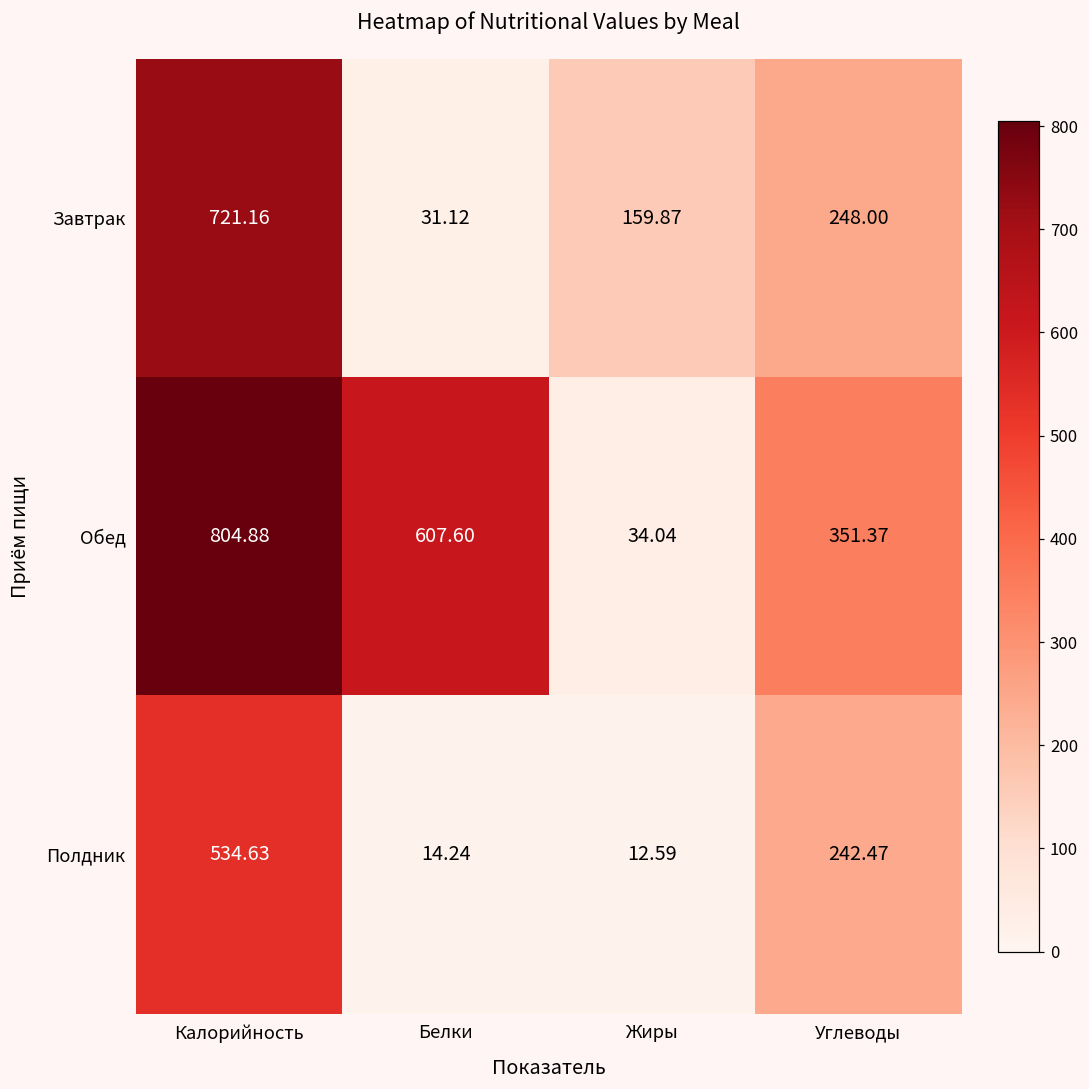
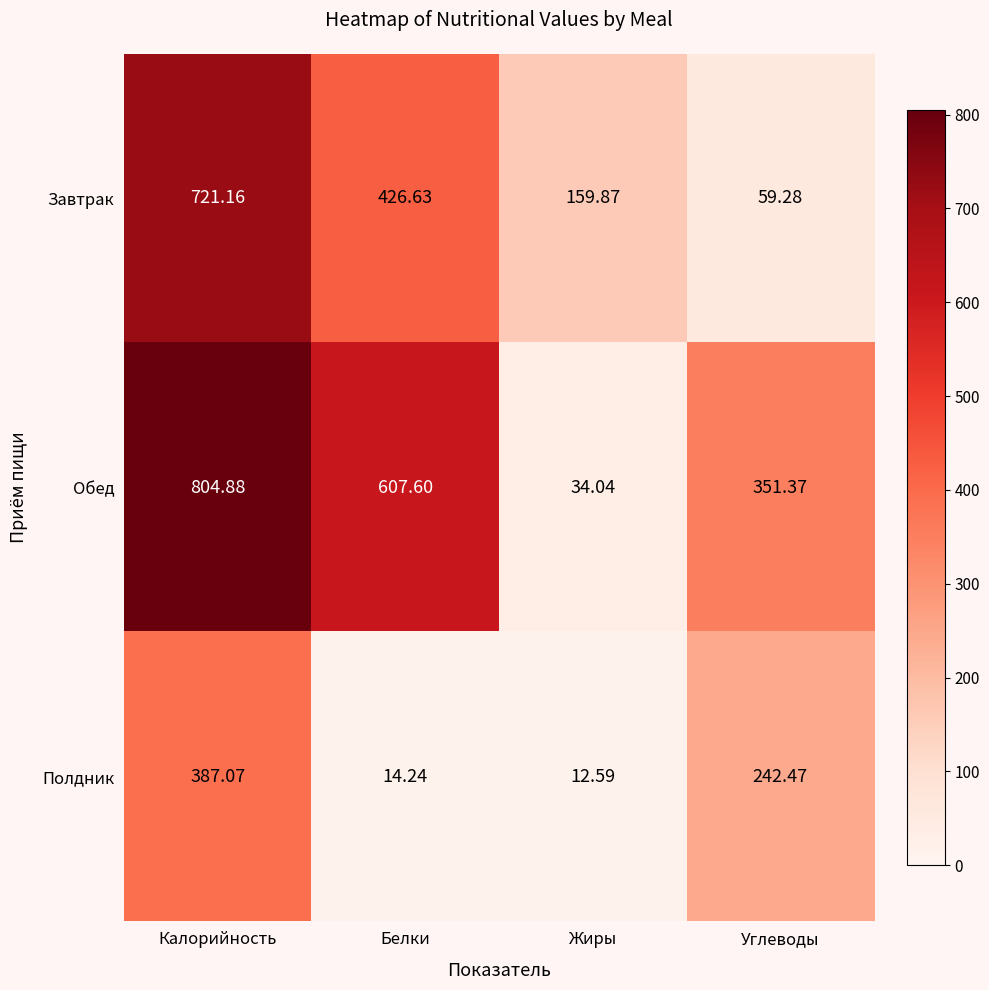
  {
    "Завтрак": {
      "Калорийность": 721.16,
-     "Белки": 31.12,
+     "Белки": 426.63,
      "Жиры": 159.87,
-     "Углеводы": 248.00
+     "Углеводы": 59.28
    },
    "Обед": {
      "Калорийность": 804.88,
      "Белки": 607.60,
      "Жиры": 34.04,
      "Углеводы": 351.37
    },
    "Полдник": {
-     "Калорийность": 534.63,
+     "Калорийность": 387.07,
      "Белки": 14.24,
      "Жиры": 12.59,
      "Углеводы": 242.47
    }
  }
